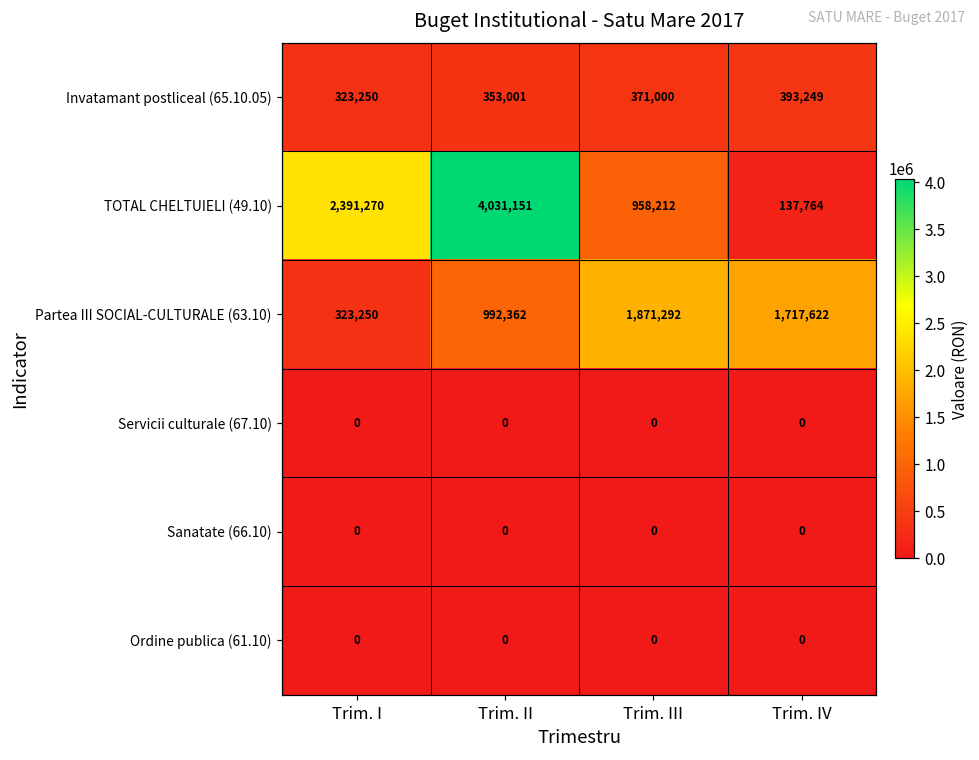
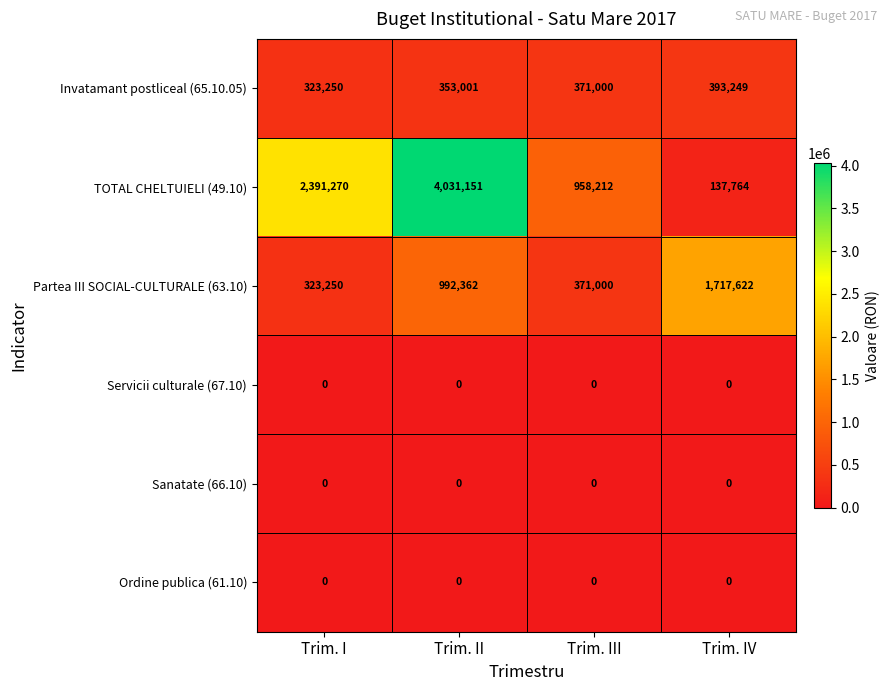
  {
    "Invatamant postliceal (65.10.05)": {
      "Trim. I": "323,250",
      "Trim. II": "353,001",
      "Trim. III": "371,000",
      "Trim. IV": "393,249"
    },
    "TOTAL CHELTUIELI (49.10)": {
      "Trim. I": "2,391,270",
      "Trim. II": "4,031,151",
      "Trim. III": "958,212",
      "Trim. IV": "137,764"
    },
    "Partea III SOCIAL-CULTURALE (63.10)": {
      "Trim. I": "323,250",
      "Trim. II": "992,362",
-     "Trim. III": "1,871,292",
+     "Trim. III": "371,000",
      "Trim. IV": "1,717,622"
    },
    "Servicii culturale (67.10)": {
      "Trim. I": "0",
      "Trim. II": "0",
      "Trim. III": "0",
      "Trim. IV": "0"
    },
    "Sanatate (66.10)": {
      "Trim. I": "0",
      "Trim. II": "0",
      "Trim. III": "0",
      "Trim. IV": "0"
    },
    "Ordine publica (61.10)": {
      "Trim. I": "0",
      "Trim. II": "0",
      "Trim. III": "0",
      "Trim. IV": "0"
    }
  }
